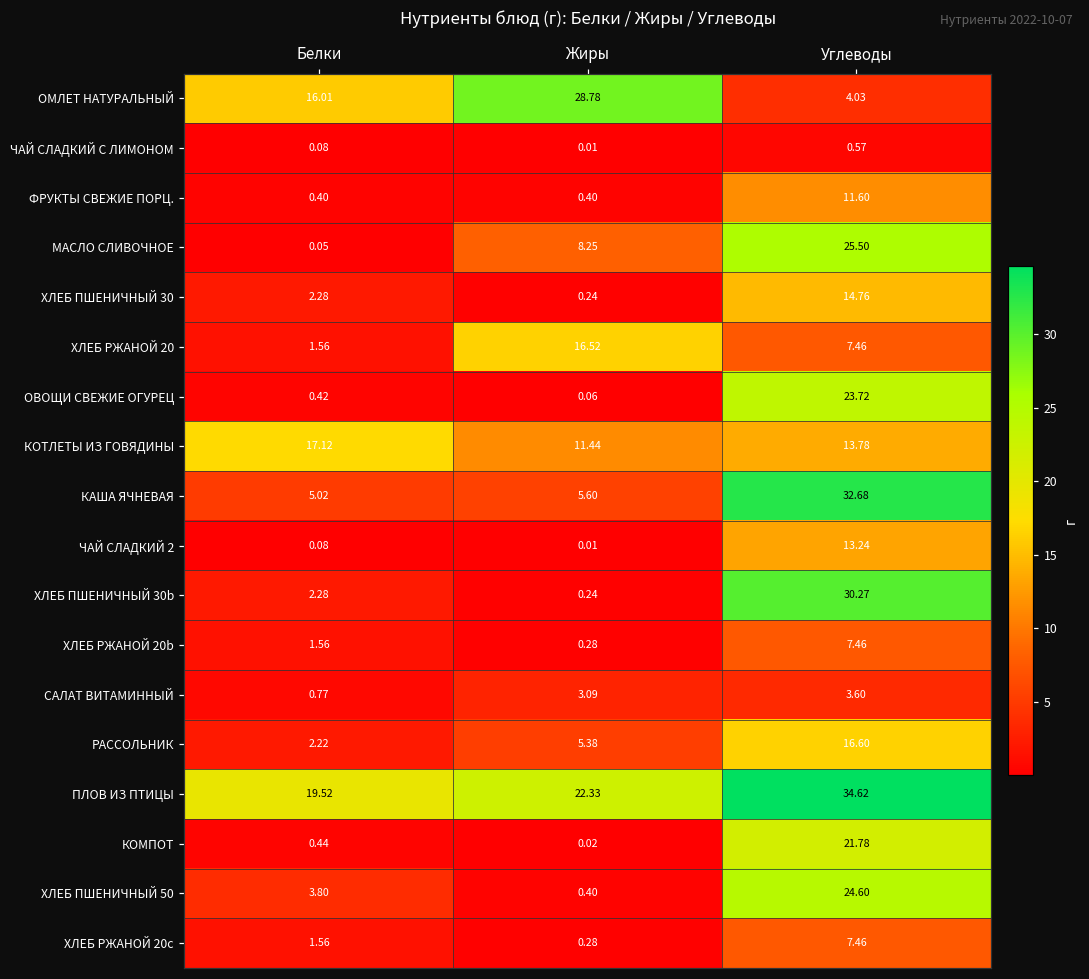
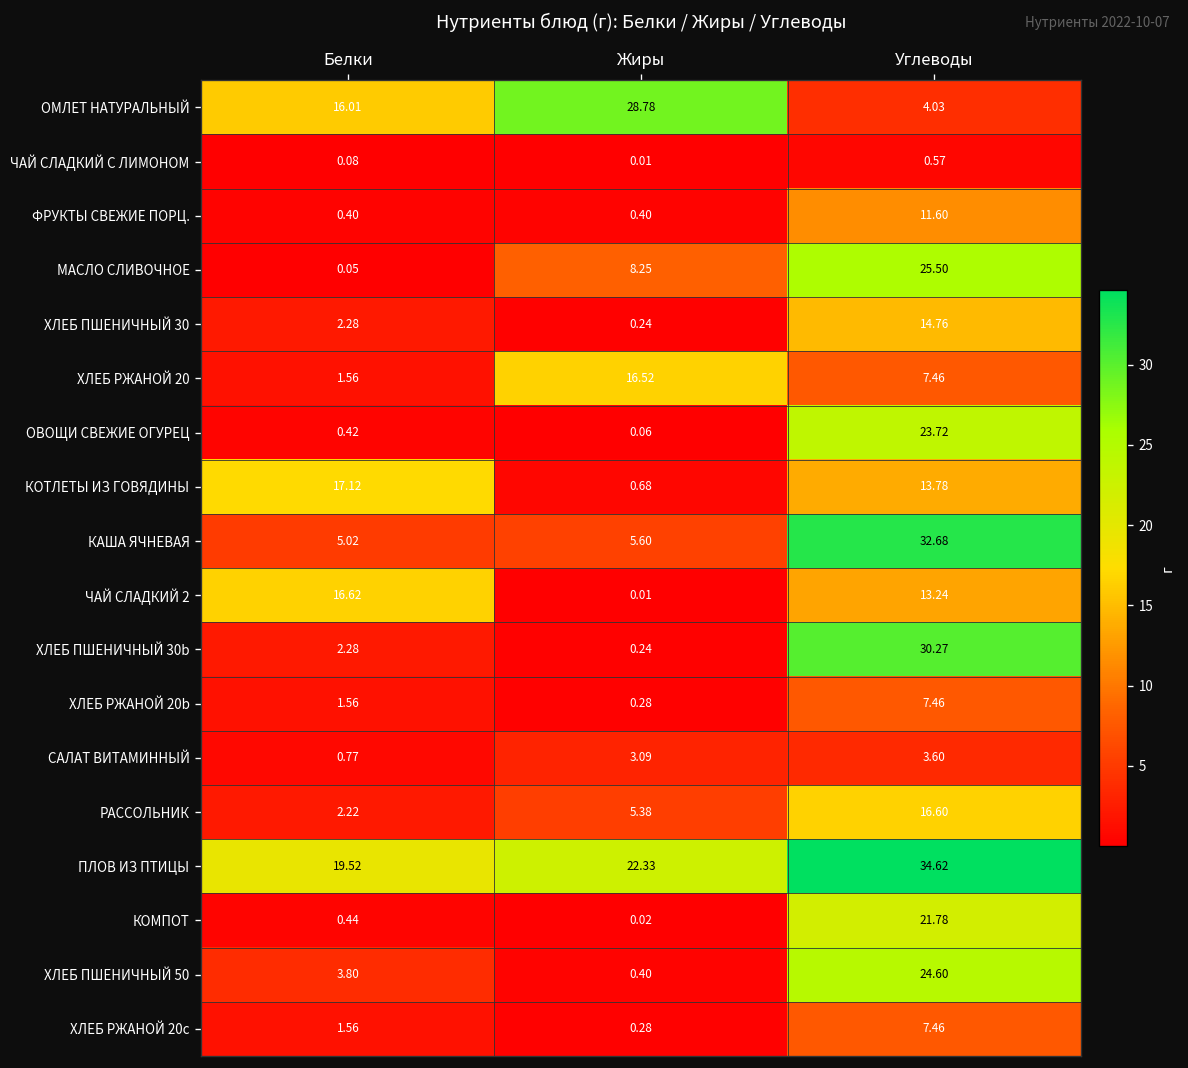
  {
    "ОМЛЕТ НАТУРАЛЬНЫЙ": {
      "Белки": 16.01,
      "Жиры": 28.78,
      "Углеводы": 4.03
    },
    "ЧАЙ СЛАДКИЙ С ЛИМОНОМ": {
      "Белки": 0.08,
      "Жиры": 0.01,
      "Углеводы": 0.57
    },
    "ФРУКТЫ СВЕЖИЕ ПОРЦ.": {
      "Белки": 0.40,
      "Жиры": 0.40,
      "Углеводы": 11.60
    },
    "МАСЛО СЛИВОЧНОЕ": {
      "Белки": 0.05,
      "Жиры": 8.25,
      "Углеводы": 25.50
    },
    "ХЛЕБ ПШЕНИЧНЫЙ 30": {
      "Белки": 2.28,
      "Жиры": 0.24,
      "Углеводы": 14.76
    },
    "ХЛЕБ РЖАНОЙ 20": {
      "Белки": 1.56,
      "Жиры": 16.52,
      "Углеводы": 7.46
    },
    "ОВОЩИ СВЕЖИЕ ОГУРЕЦ": {
      "Белки": 0.42,
      "Жиры": 0.06,
      "Углеводы": 23.72
    },
    "КОТЛЕТЫ ИЗ ГОВЯДИНЫ": {
      "Белки": 17.12,
-     "Жиры": 11.44,
+     "Жиры": 0.68,
      "Углеводы": 13.78
    },
    "КАША ЯЧНЕВАЯ": {
      "Белки": 5.02,
      "Жиры": 5.60,
      "Углеводы": 32.68
    },
    "ЧАЙ СЛАДКИЙ 2": {
-     "Белки": 0.08,
+     "Белки": 16.62,
      "Жиры": 0.01,
      "Углеводы": 13.24
    },
    "ХЛЕБ ПШЕНИЧНЫЙ 30b": {
      "Белки": 2.28,
      "Жиры": 0.24,
      "Углеводы": 30.27
    },
    "ХЛЕБ РЖАНОЙ 20b": {
      "Белки": 1.56,
      "Жиры": 0.28,
      "Углеводы": 7.46
    },
    "САЛАТ ВИТАМИННЫЙ": {
      "Белки": 0.77,
      "Жиры": 3.09,
      "Углеводы": 3.60
    },
    "РАССОЛЬНИК": {
      "Белки": 2.22,
      "Жиры": 5.38,
      "Углеводы": 16.60
    },
    "ПЛОВ ИЗ ПТИЦЫ": {
      "Белки": 19.52,
      "Жиры": 22.33,
      "Углеводы": 34.62
    },
    "КОМПОТ": {
      "Белки": 0.44,
      "Жиры": 0.02,
      "Углеводы": 21.78
    },
    "ХЛЕБ ПШЕНИЧНЫЙ 50": {
      "Белки": 3.80,
      "Жиры": 0.40,
      "Углеводы": 24.60
    },
    "ХЛЕБ РЖАНОЙ 20c": {
      "Белки": 1.56,
      "Жиры": 0.28,
      "Углеводы": 7.46
    }
  }
